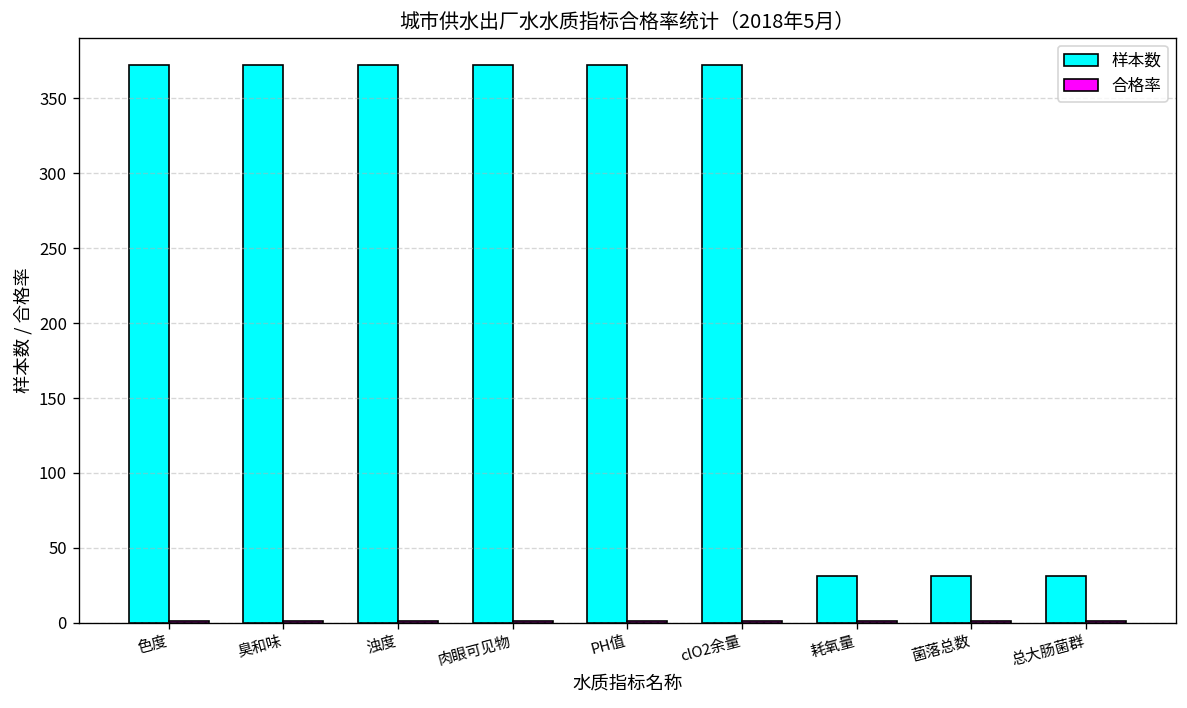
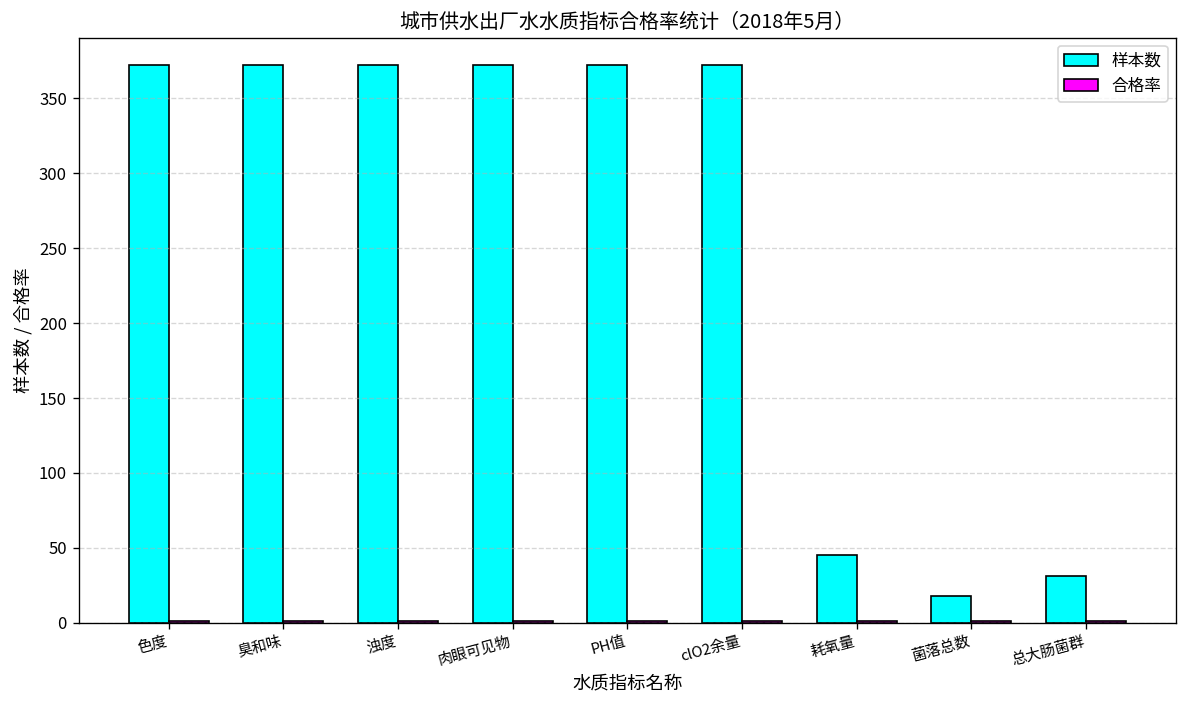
  {
    "样本数": {
      "色度": 372,
      "臭和味": 372,
      "浊度": 372,
      "肉眼可见物": 372,
      "PH值": 372,
      "clO2余量": 372,
-     "耗氧量": 31,
-     "菌落总数": 31,
+     "耗氧量": 45,
+     "菌落总数": 18,
      "总大肠菌群": 31
    }
  }
